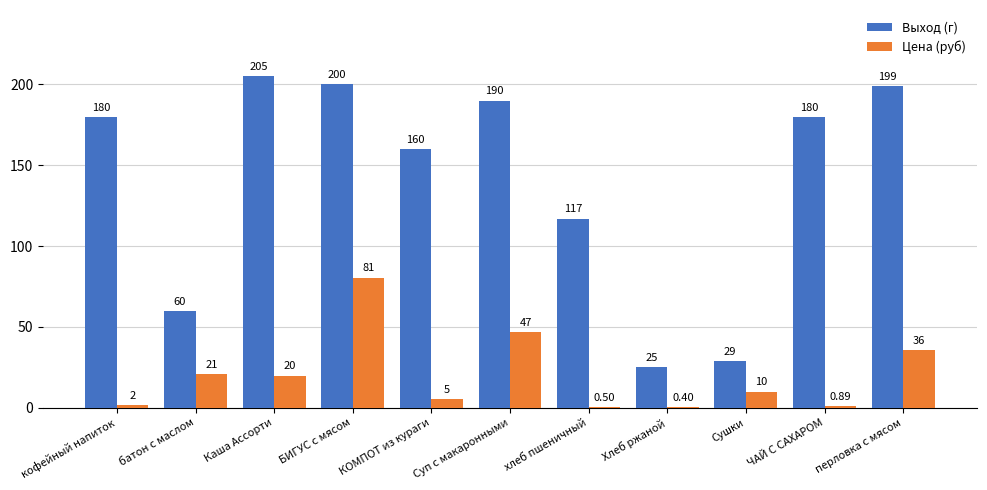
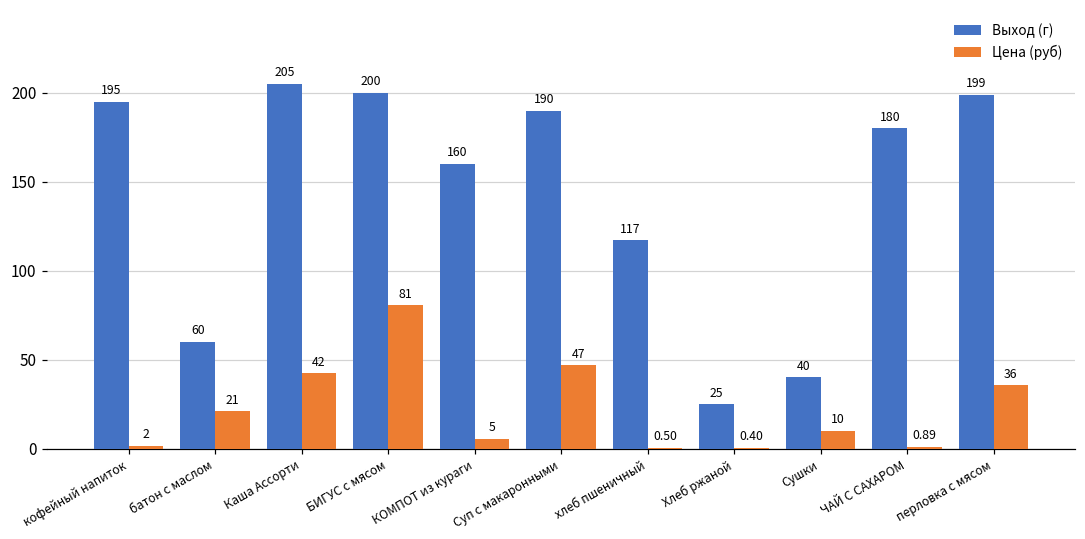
  {
    "Выход (г)": {
-     "кофейный напиток": 180,
+     "кофейный напиток": 195,
      "батон с маслом": 60,
      "Каша Ассорти": 205,
      "БИГУС с мясом": 200,
      "КОМПОТ из кураги": 160,
      "Суп с макаронными": 190,
      "хлеб пшеничный": 117,
      "Хлеб ржаной": 25,
-     "Сушки": 29,
+     "Сушки": 40,
      "ЧАЙ С САХАРОМ": 180,
      "перловка с мясом": 199
    },
    "Цена (руб)": {
      "кофейный напиток": 2,
      "батон с маслом": 21,
-     "Каша Ассорти": 20,
+     "Каша Ассорти": 42,
      "БИГУС с мясом": 81,
      "КОМПОТ из кураги": 5,
      "Суп с макаронными": 47,
      "хлеб пшеничный": 0.50,
      "Хлеб ржаной": 0.40,
      "Сушки": 10,
      "ЧАЙ С САХАРОМ": 0.89,
      "перловка с мясом": 36
    }
  }
